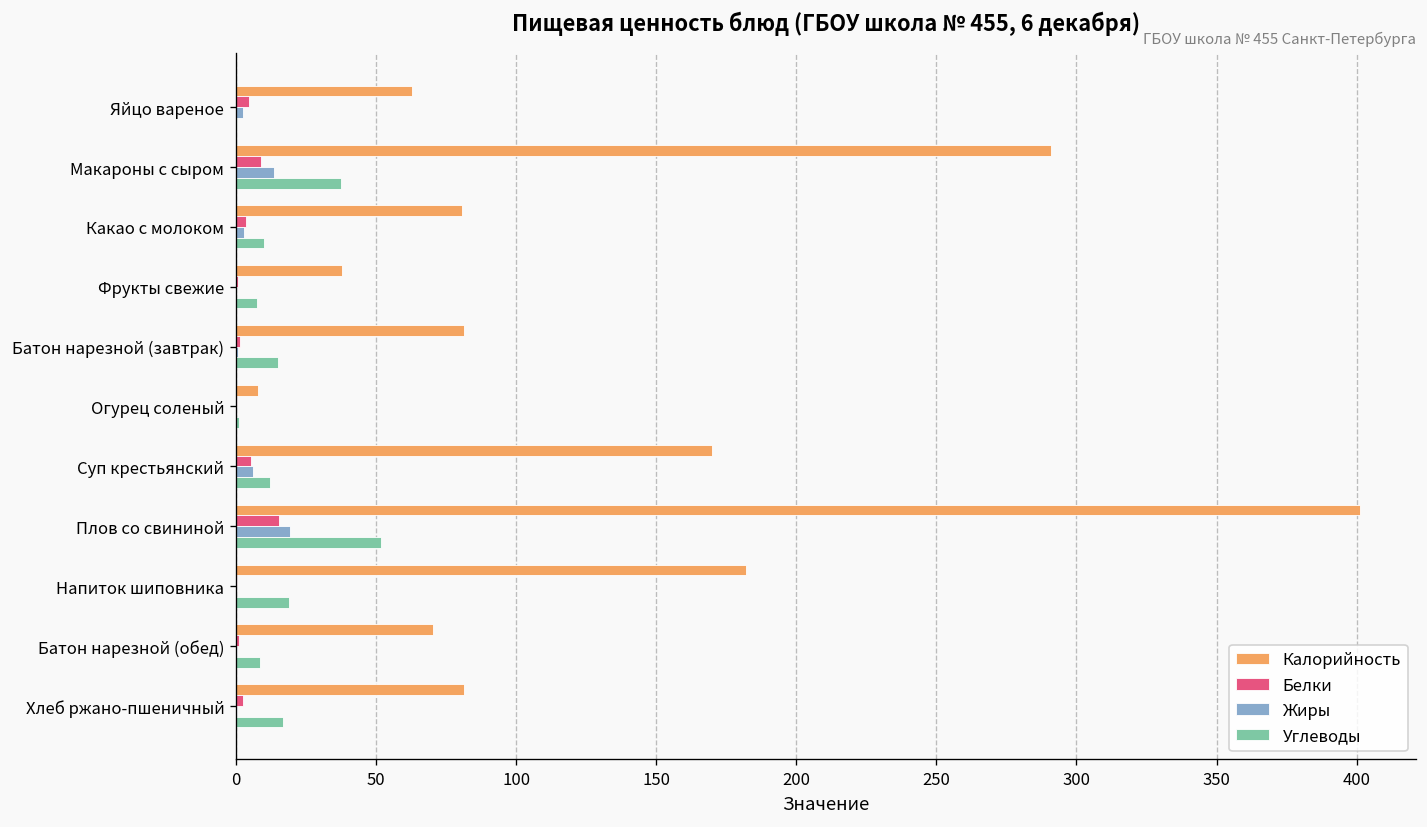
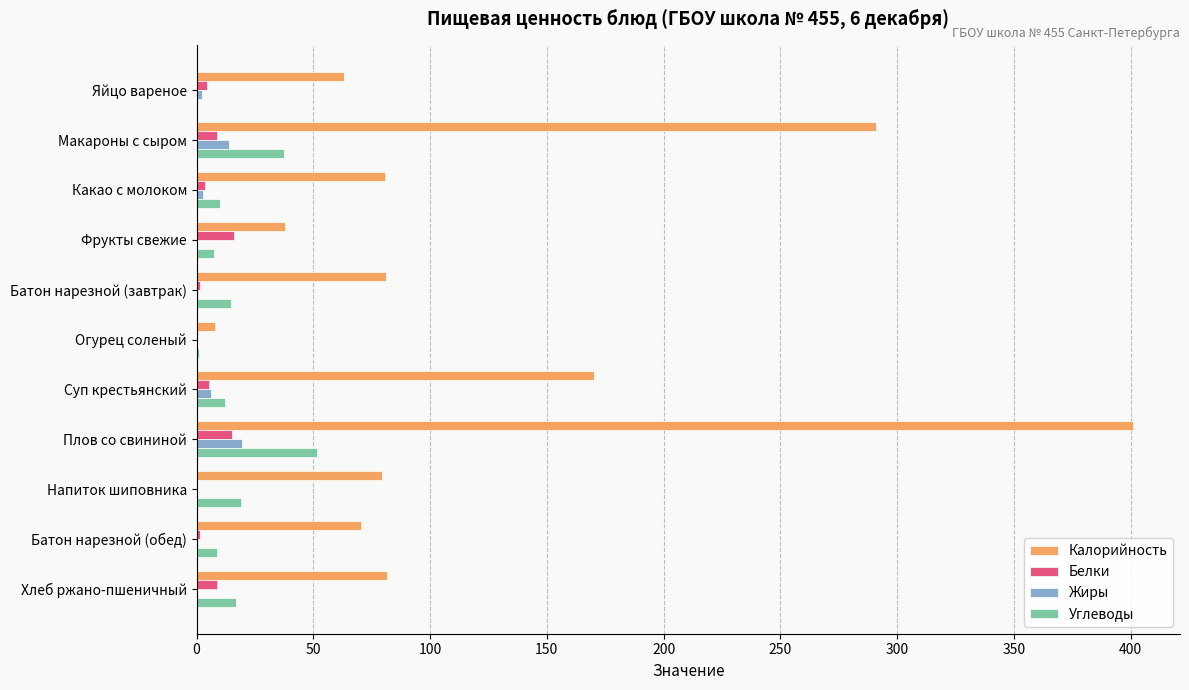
  {
    "Калорийность": {
      "Яйцо вареное": 63,
      "Макароны с сыром": 291,
      "Какао с молоком": 81,
      "Фрукты свежие": 38,
      "Батон нарезной (завтрак)": 81,
      "Огурец соленый": 8,
      "Суп крестьянский": 170,
      "Плов со свининой": 401,
-     "Напиток шиповника": 182,
+     "Напиток шиповника": 79,
      "Батон нарезной (обед)": 70,
      "Хлеб ржано-пшеничный": 82
    },
    "Белки": {
      "Яйцо вареное": 5,
      "Макароны с сыром": 9,
      "Какао с молоком": 3,
-     "Фрукты свежие": 1,
+     "Фрукты свежие": 16,
      "Батон нарезной (завтрак)": 2,
      "Суп крестьянский": 6,
      "Плов со свининой": 15,
      "Батон нарезной (обед)": 1,
-     "Хлеб ржано-пшеничный": 3
+     "Хлеб ржано-пшеничный": 9
    }
  }
